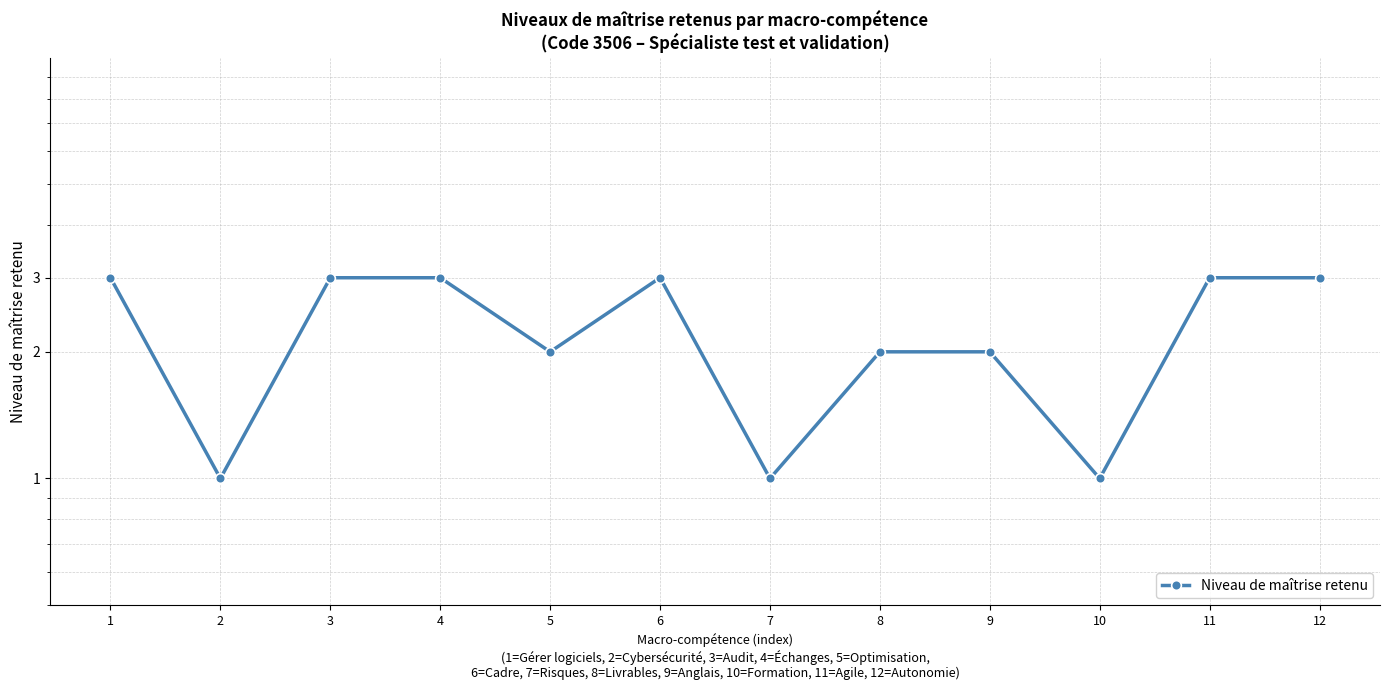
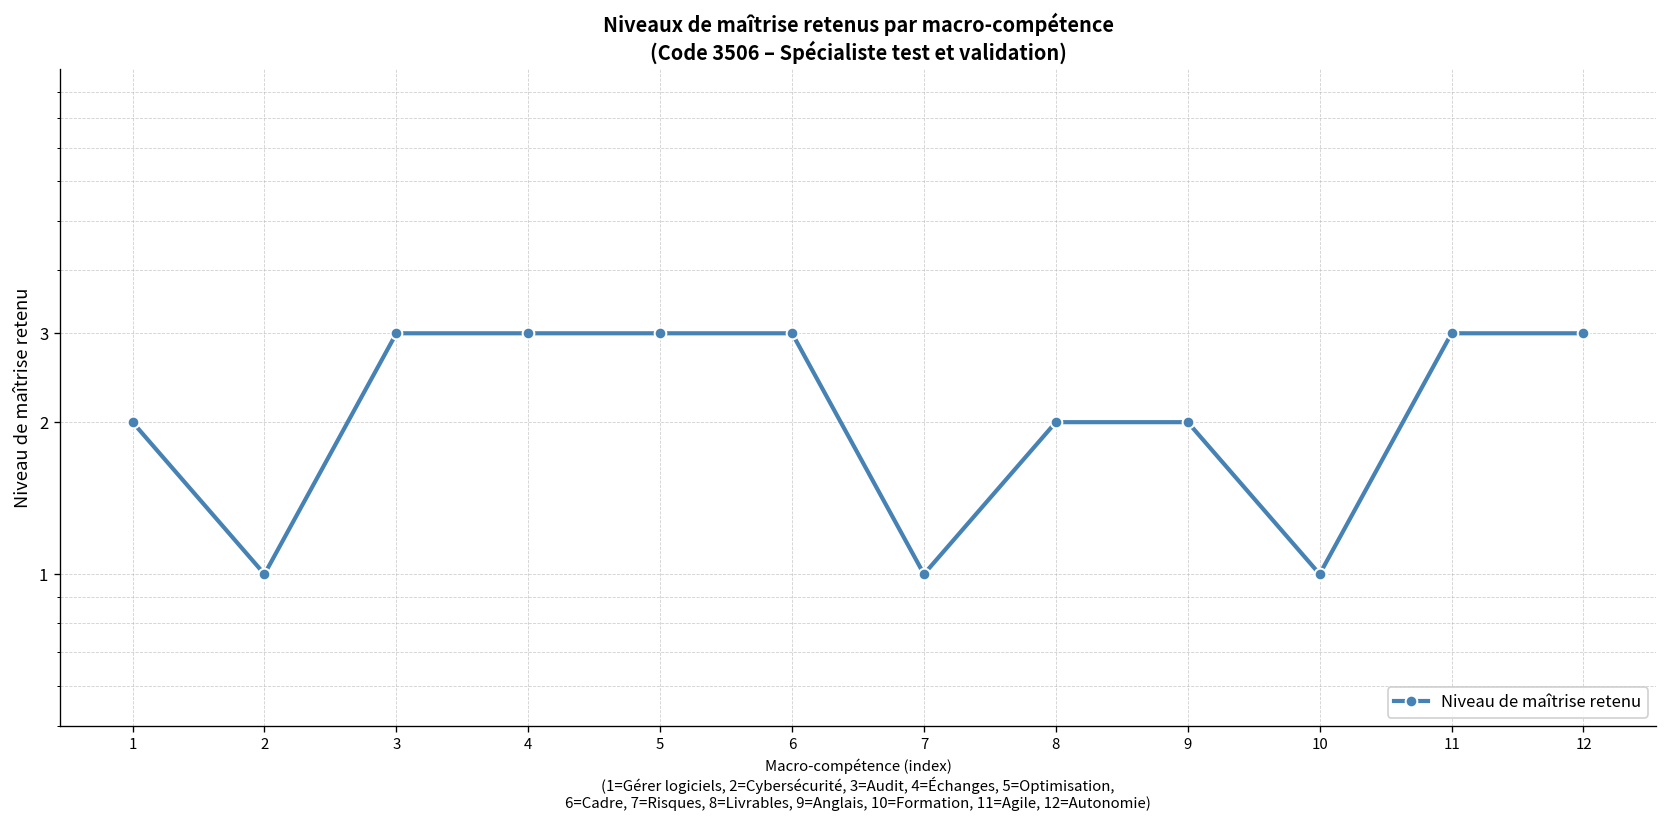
  {
-   "1": 3,
+   "1": 2,
    "2": 1,
    "3": 3,
    "4": 3,
-   "5": 2,
+   "5": 3,
    "6": 3,
    "7": 1,
    "8": 2,
    "9": 2,
    "10": 1,
    "11": 3,
    "12": 3
  }
